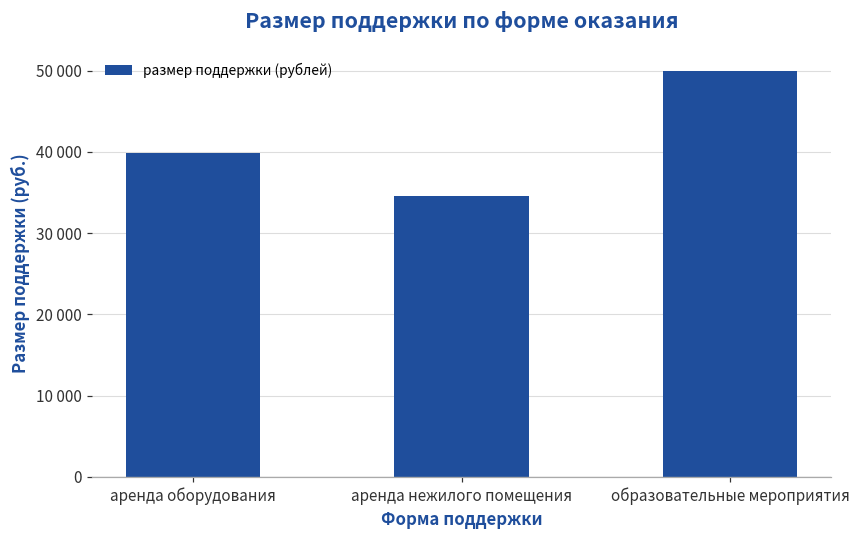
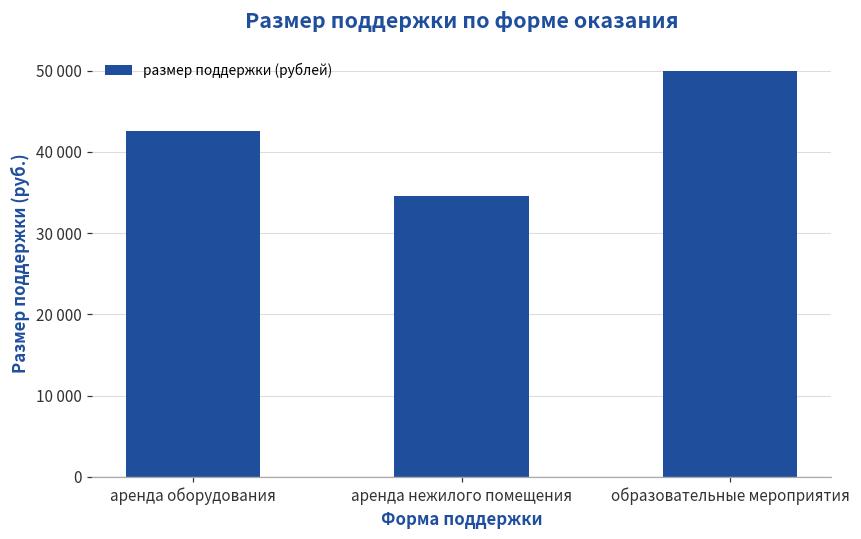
  {
-   "аренда оборудования": 40000,
+   "аренда оборудования": 43000,
    "аренда нежилого помещения": 35000,
    "образовательные мероприятия": 50000
  }
